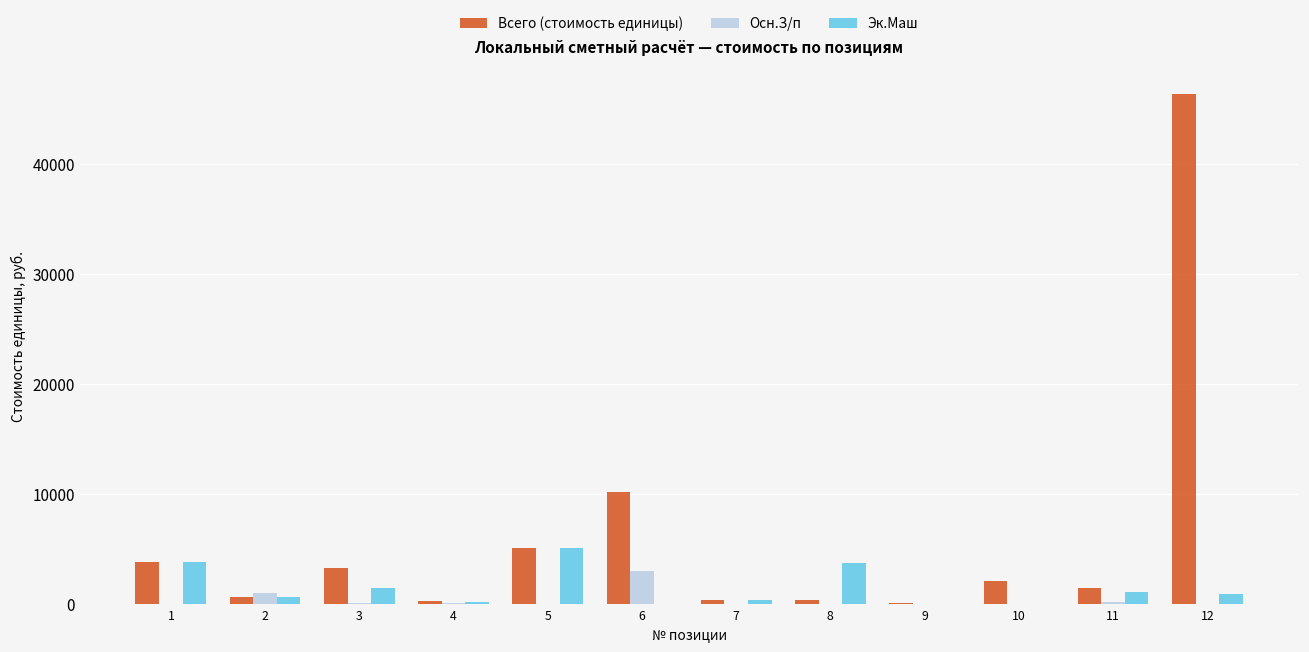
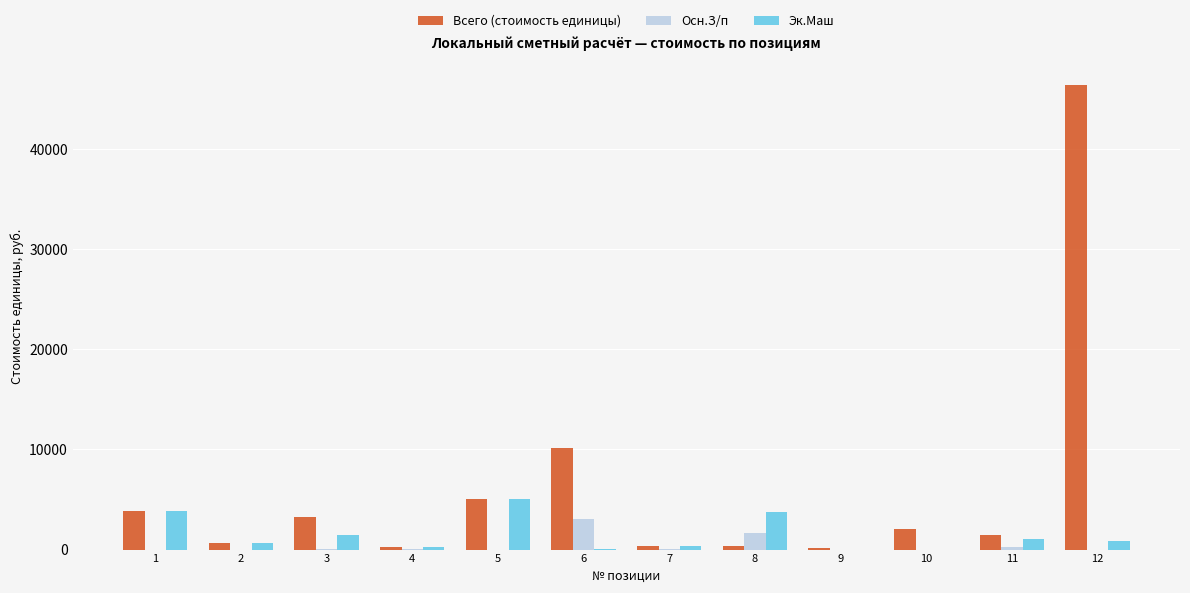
  {
    "Всего (стоимость единицы)": {
      "1": 3900,
      "2": 700,
      "3": 3300,
      "4": 300,
      "5": 5100,
      "6": 10200,
      "7": 400,
      "8": 400,
      "10": 2100,
      "11": 1500,
      "12": 46400
    },
    "Осн.З/п": {
      "1": 0,
-     "2": 1000,
+     "2": 0,
      "5": 0,
      "6": 3000,
-     "8": 0,
+     "8": 1700,
      "9": 0,
      "10": 0,
      "12": 0
    },
    "Эк.Маш": {
      "1": 3900,
      "2": 700,
      "3": 1500,
      "5": 5100,
      "7": 400,
      "8": 3700,
      "9": 0,
      "10": 0,
      "11": 1100,
      "12": 900
    }
  }
